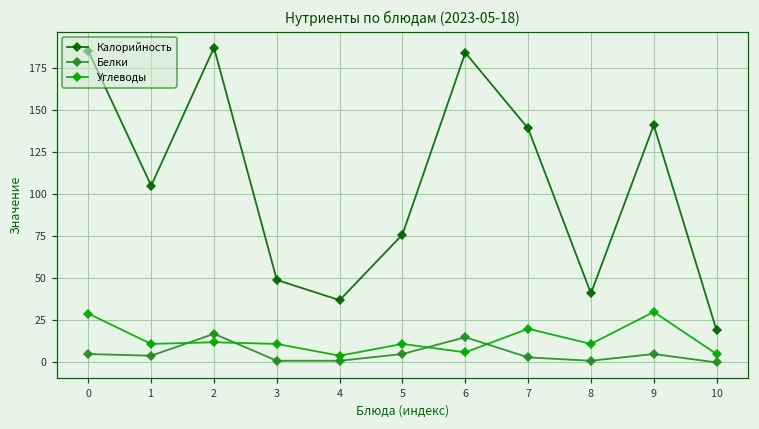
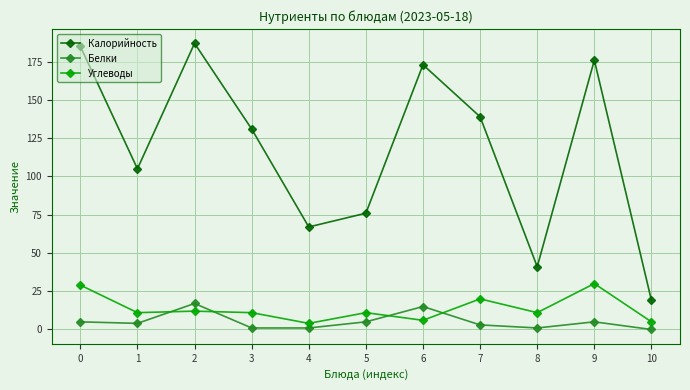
  {
    "Калорийность": {
      "1": 105,
      "2": 187,
-     "3": 49,
-     "4": 37,
+     "3": 131,
+     "4": 67,
      "5": 76,
-     "6": 184,
+     "6": 173,
      "7": 139,
      "8": 41,
-     "9": 141,
+     "9": 176,
      "10": 19
    }
  }
